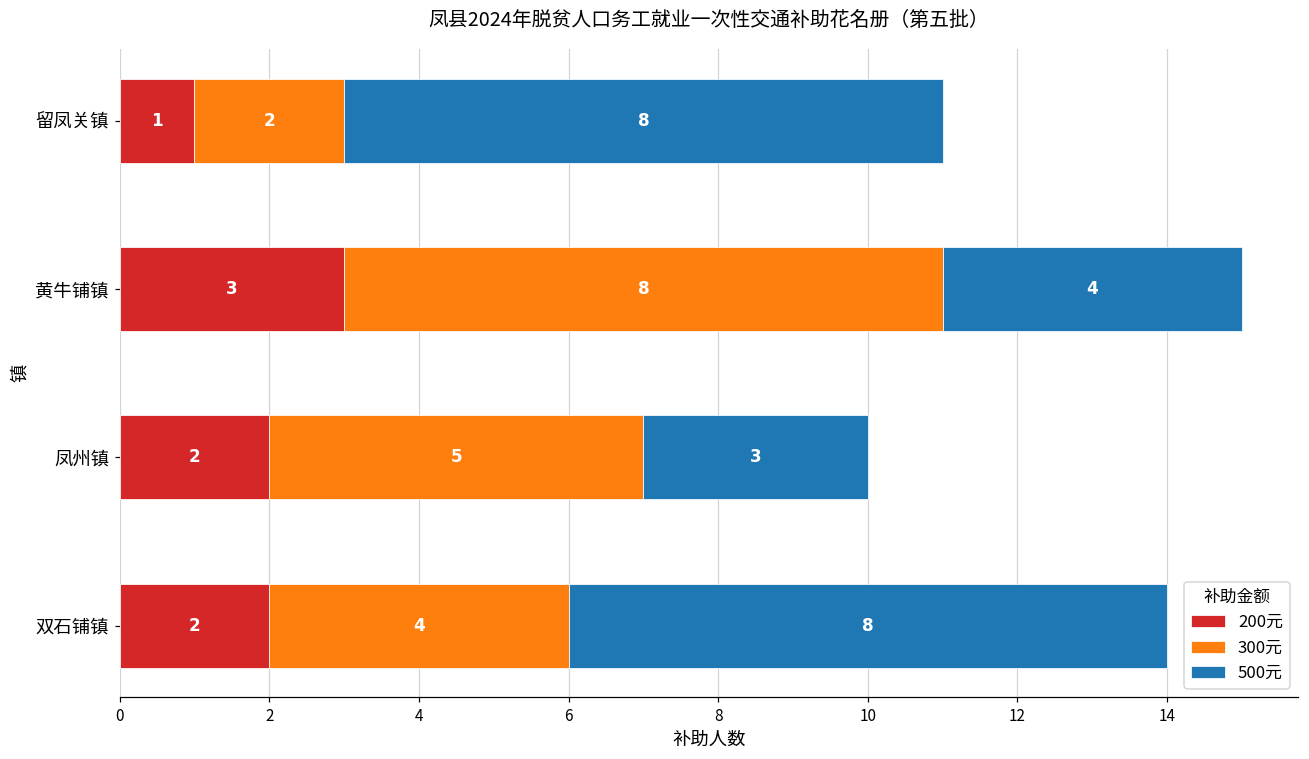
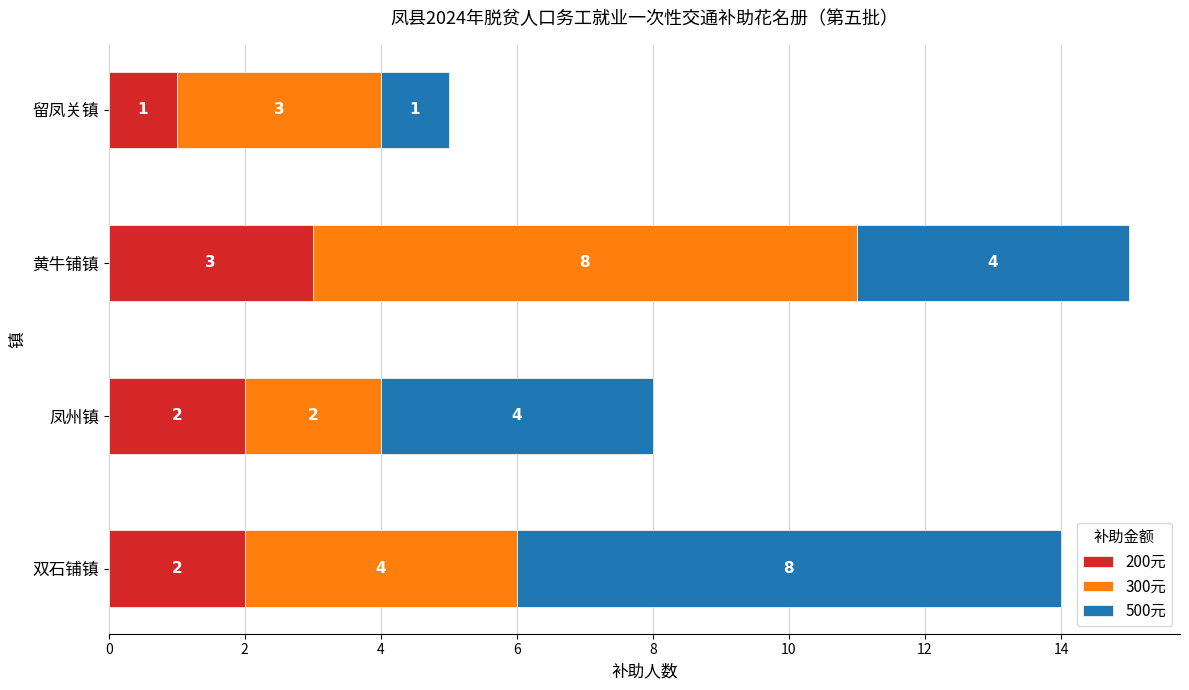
  {
    "200元": {
      "留凤关镇": 1,
      "黄牛铺镇": 3,
      "凤州镇": 2,
      "双石铺镇": 2
    },
    "300元": {
-     "留凤关镇": 2,
+     "留凤关镇": 3,
      "黄牛铺镇": 8,
-     "凤州镇": 5,
+     "凤州镇": 2,
      "双石铺镇": 4
    },
    "500元": {
-     "留凤关镇": 8,
+     "留凤关镇": 1,
      "黄牛铺镇": 4,
-     "凤州镇": 3,
+     "凤州镇": 4,
      "双石铺镇": 8
    }
  }
